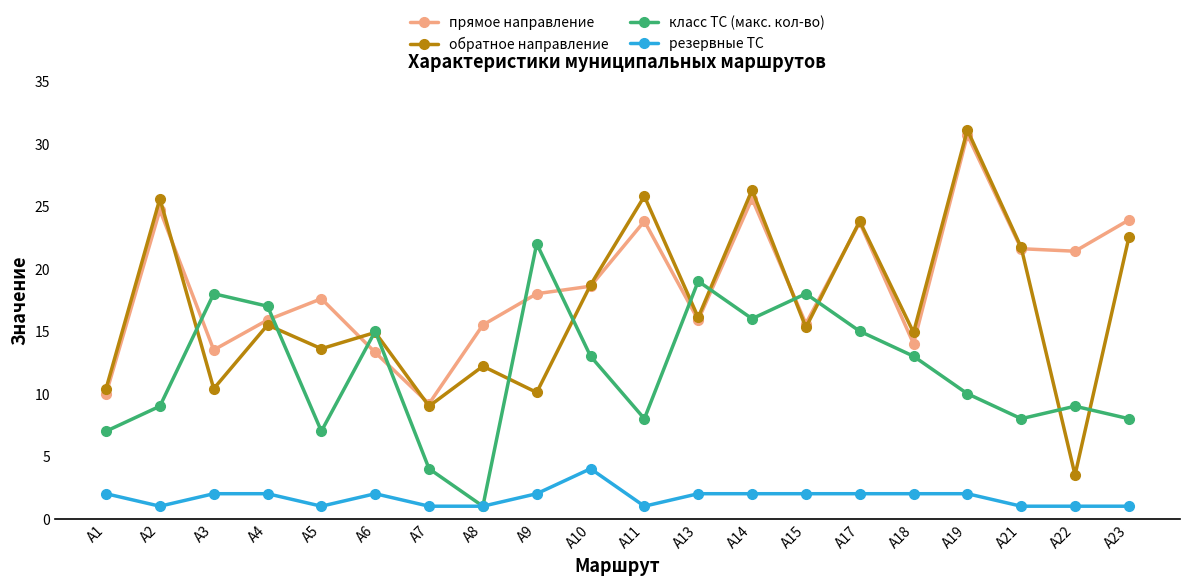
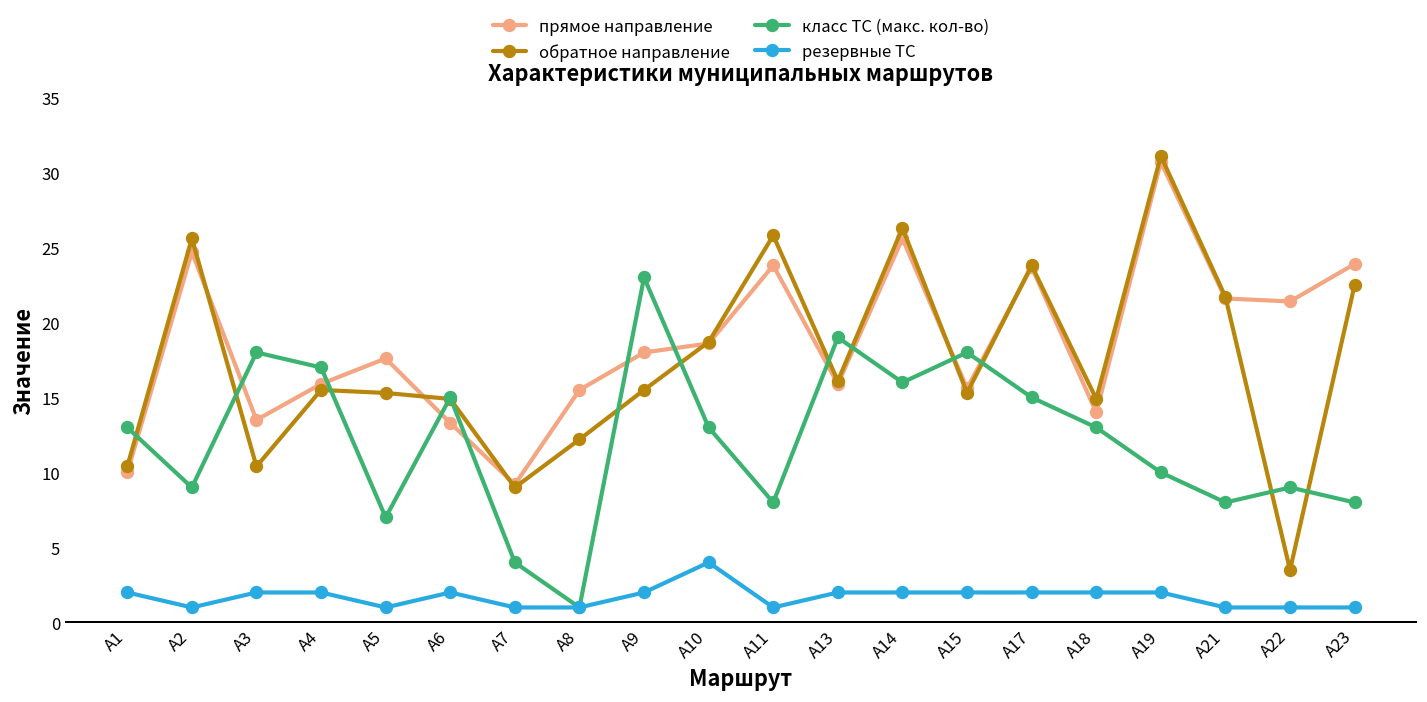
  {
    "прямое направление": {
      "А1": 10.0,
      "А2": 24.7,
      "А3": 13.5,
      "А4": 15.9,
      "А5": 17.6,
      "А6": 13.3,
      "А8": 15.5,
      "А9": 18.0,
      "А11": 23.8,
      "А14": 25.6,
      "А15": 15.6,
      "А18": 14.0,
      "А19": 30.7,
      "А22": 21.4,
      "А23": 23.9
    },
    "обратное направление": {
      "А1": 10.4,
      "А2": 25.6,
      "А3": 10.4,
      "А4": 15.5,
-     "А5": 13.6,
+     "А5": 15.3,
      "А8": 12.2,
-     "А9": 10.1,
+     "А9": 15.5,
      "А11": 25.8,
      "А14": 26.3,
      "А15": 15.3,
      "А18": 14.9,
      "А19": 31.1,
      "А22": 3.5,
      "А23": 22.5
    },
    "класс ТС (макс. кол-во)": {
-     "А1": 7,
+     "А1": 13,
      "А2": 9,
      "А3": 18,
      "А4": 17,
      "А5": 7,
      "А7": 4,
-     "А9": 22,
+     "А9": 23,
      "А10": 13,
      "А11": 8,
      "А13": 19,
      "А14": 16,
      "А15": 18,
      "А17": 15,
      "А18": 13,
      "А19": 10,
      "А21": 8,
      "А22": 9,
      "А23": 8
    },
    "резервные ТС": {
      "А1": 2.0,
      "А2": 1.0,
      "А3": 2.0,
      "А4": 2.0,
      "А5": 1.0,
      "А6": 2.0,
      "А7": 1.0,
      "А9": 2.0,
      "А10": 4.0,
      "А11": 1.0,
      "А13": 2.0,
      "А14": 2.0,
      "А15": 2.0,
      "А17": 2.0,
      "А18": 2.0,
      "А19": 2.0,
      "А21": 1.0,
      "А22": 1.0,
      "А23": 1.0
    }
  }
